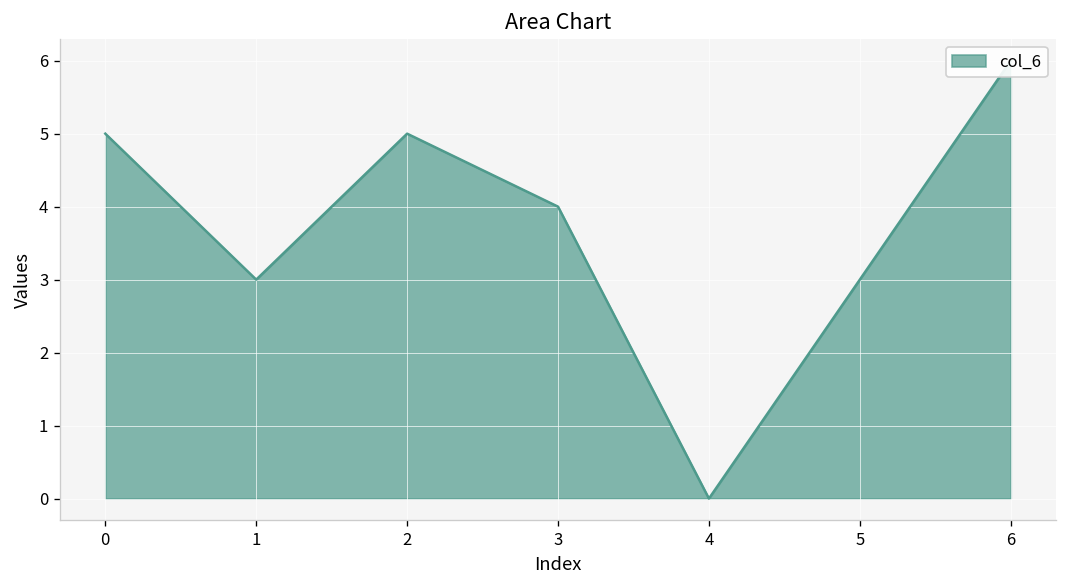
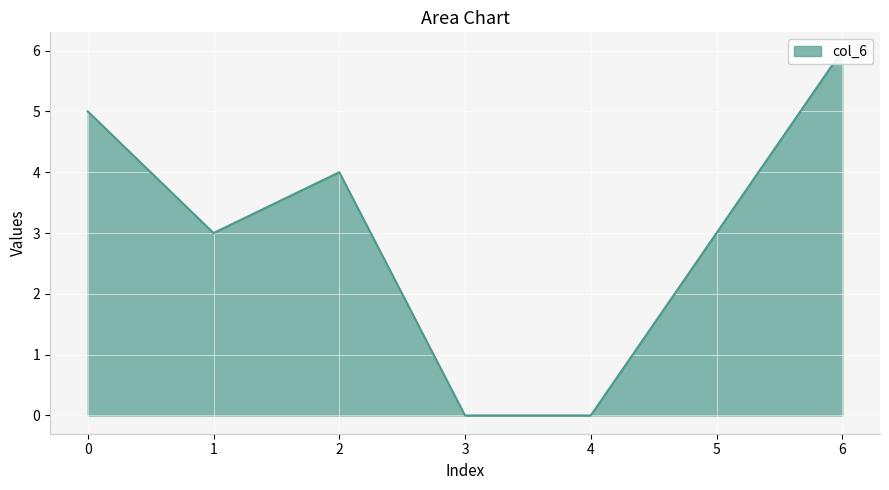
  {
    "0": 5,
    "1": 3,
-   "2": 5,
-   "3": 4,
+   "2": 4,
+   "3": 0,
    "4": 0,
    "5": 3
  }
